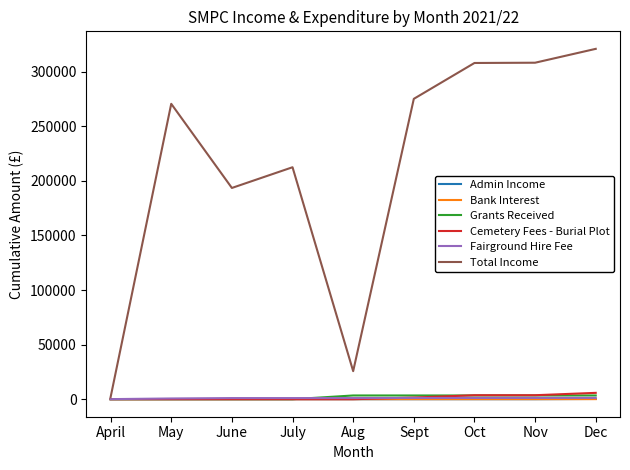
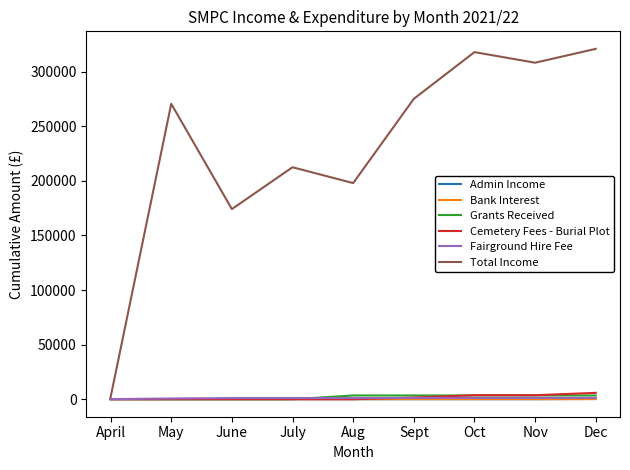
  {
    "Grants Received": {
      "Aug": 3000
    },
    "Cemetery Fees - Burial Plot": {
      "Dec": 6000
    },
    "Total Income": {
      "May": 270000,
-     "June": 193000,
+     "June": 174000,
      "July": 212000,
-     "Aug": 26000,
+     "Aug": 198000,
      "Sept": 275000,
-     "Oct": 308000,
+     "Oct": 318000,
      "Nov": 308000,
      "Dec": 321000
    }
  }
